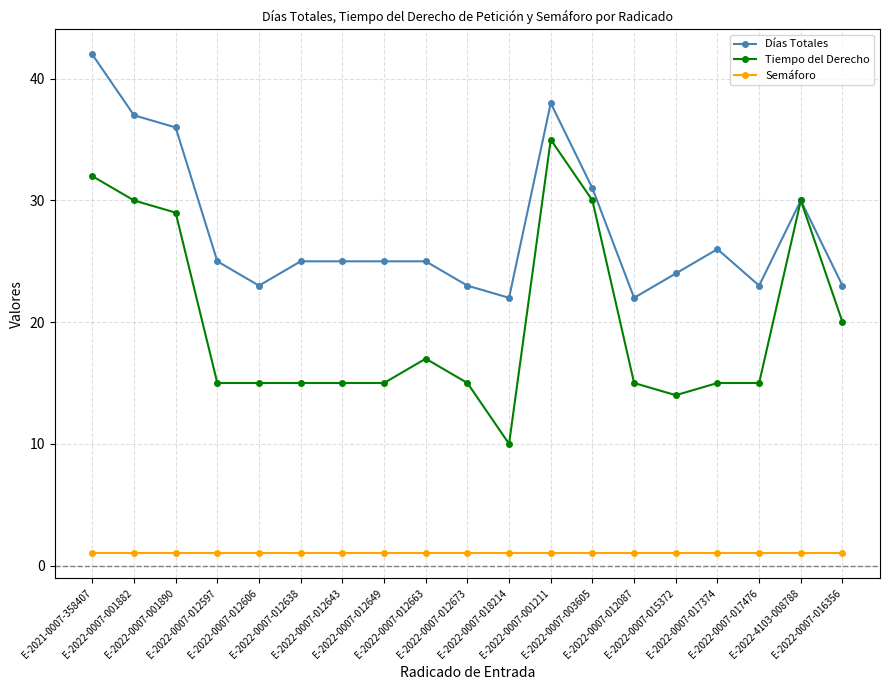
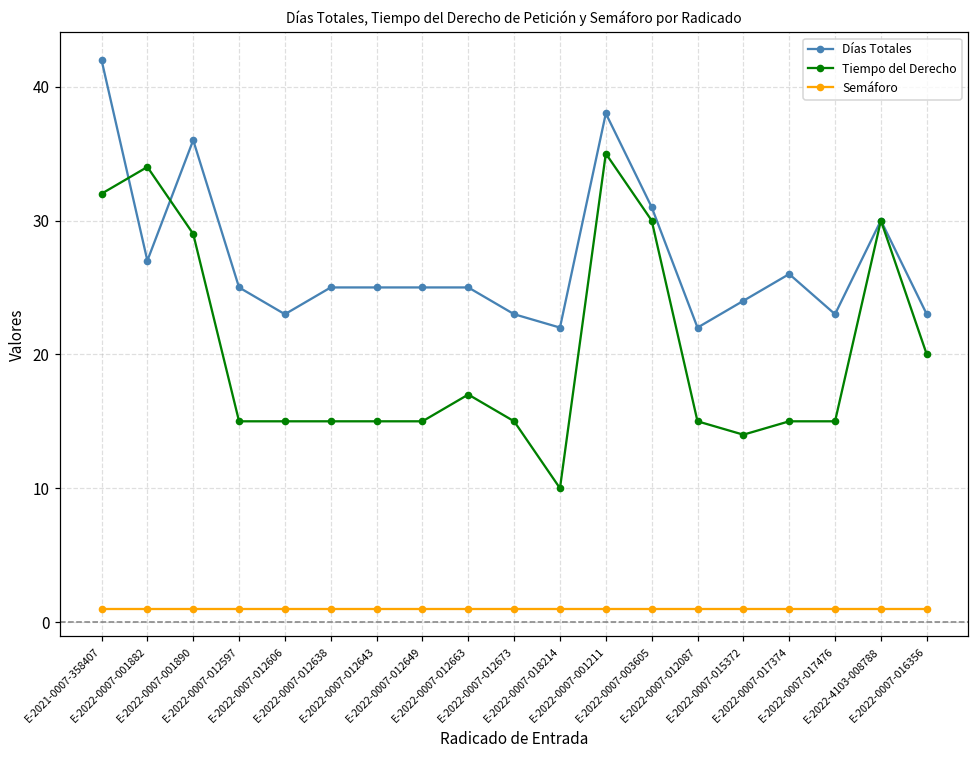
  {
    "Días Totales": {
      "E-2021-0007-358407": 42,
-     "E-2022-0007-001882": 37,
+     "E-2022-0007-001882": 27,
      "E-2022-0007-001890": 36,
      "E-2022-0007-012597": 25,
      "E-2022-0007-012606": 23,
      "E-2022-0007-012638": 25,
      "E-2022-0007-012643": 25,
      "E-2022-0007-012649": 25,
      "E-2022-0007-012663": 25,
      "E-2022-0007-012673": 23,
      "E-2022-0007-018214": 22,
      "E-2022-0007-001211": 38,
      "E-2022-0007-003605": 31,
      "E-2022-0007-012087": 22,
      "E-2022-0007-015372": 24,
      "E-2022-0007-017374": 26,
      "E-2022-0007-017476": 23,
      "E-2022-0007-016356": 23
    },
    "Tiempo del Derecho": {
      "E-2021-0007-358407": 32,
-     "E-2022-0007-001882": 30,
+     "E-2022-0007-001882": 34,
      "E-2022-0007-001890": 29,
      "E-2022-0007-012597": 15,
      "E-2022-0007-012606": 15,
      "E-2022-0007-012638": 15,
      "E-2022-0007-012643": 15,
      "E-2022-0007-012649": 15,
      "E-2022-0007-012663": 17,
      "E-2022-0007-012673": 15,
      "E-2022-0007-018214": 10,
      "E-2022-0007-001211": 35,
      "E-2022-0007-003605": 30,
      "E-2022-0007-012087": 15,
      "E-2022-0007-015372": 14,
      "E-2022-0007-017374": 15,
      "E-2022-0007-017476": 15,
      "E-2022-0007-016356": 20
    },
    "Semáforo": {
      "E-2021-0007-358407": 1,
      "E-2022-0007-001882": 1,
      "E-2022-0007-001890": 1,
      "E-2022-0007-012597": 1,
      "E-2022-0007-012606": 1,
      "E-2022-0007-012638": 1,
      "E-2022-0007-012643": 1,
      "E-2022-0007-012649": 1,
      "E-2022-0007-012663": 1,
      "E-2022-0007-012673": 1,
      "E-2022-0007-018214": 1,
      "E-2022-0007-001211": 1,
      "E-2022-0007-003605": 1,
      "E-2022-0007-012087": 1,
      "E-2022-0007-015372": 1,
      "E-2022-0007-017374": 1,
      "E-2022-0007-017476": 1,
      "E-2022-4103-008788": 1,
      "E-2022-0007-016356": 1
    }
  }
